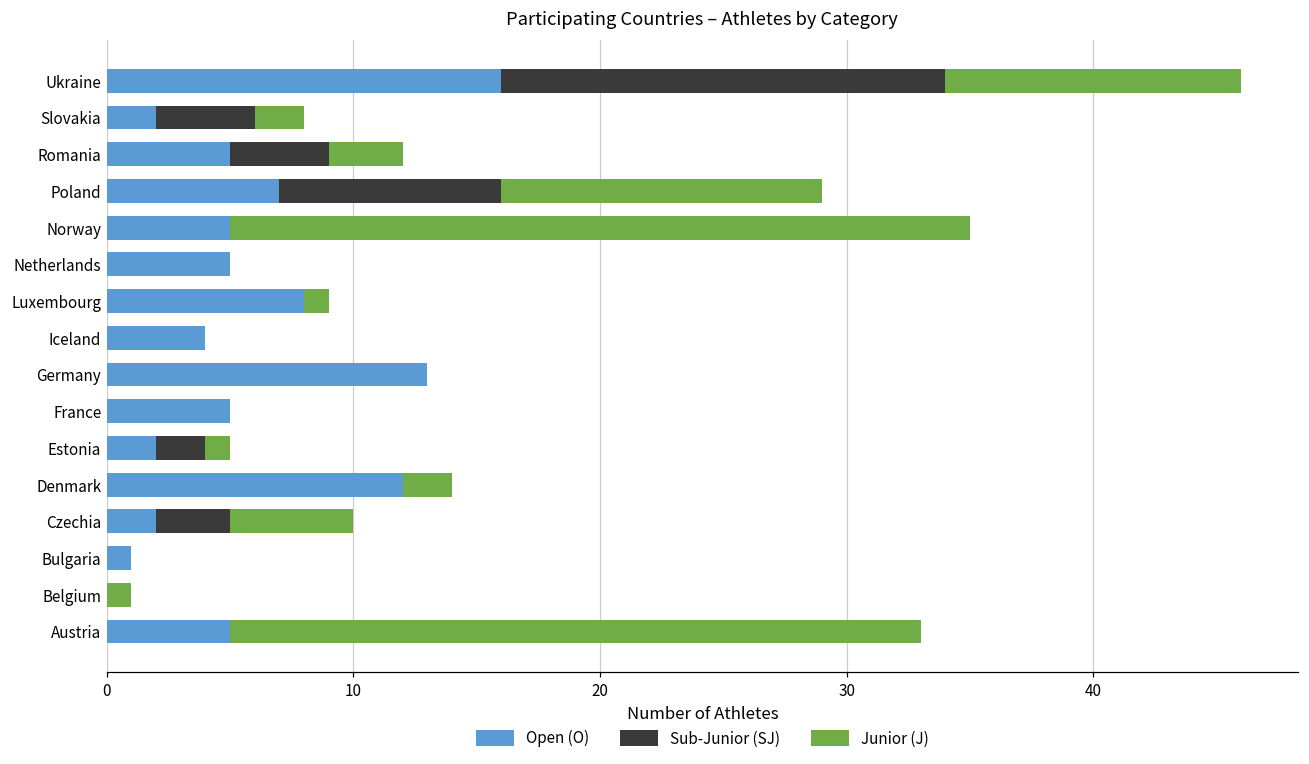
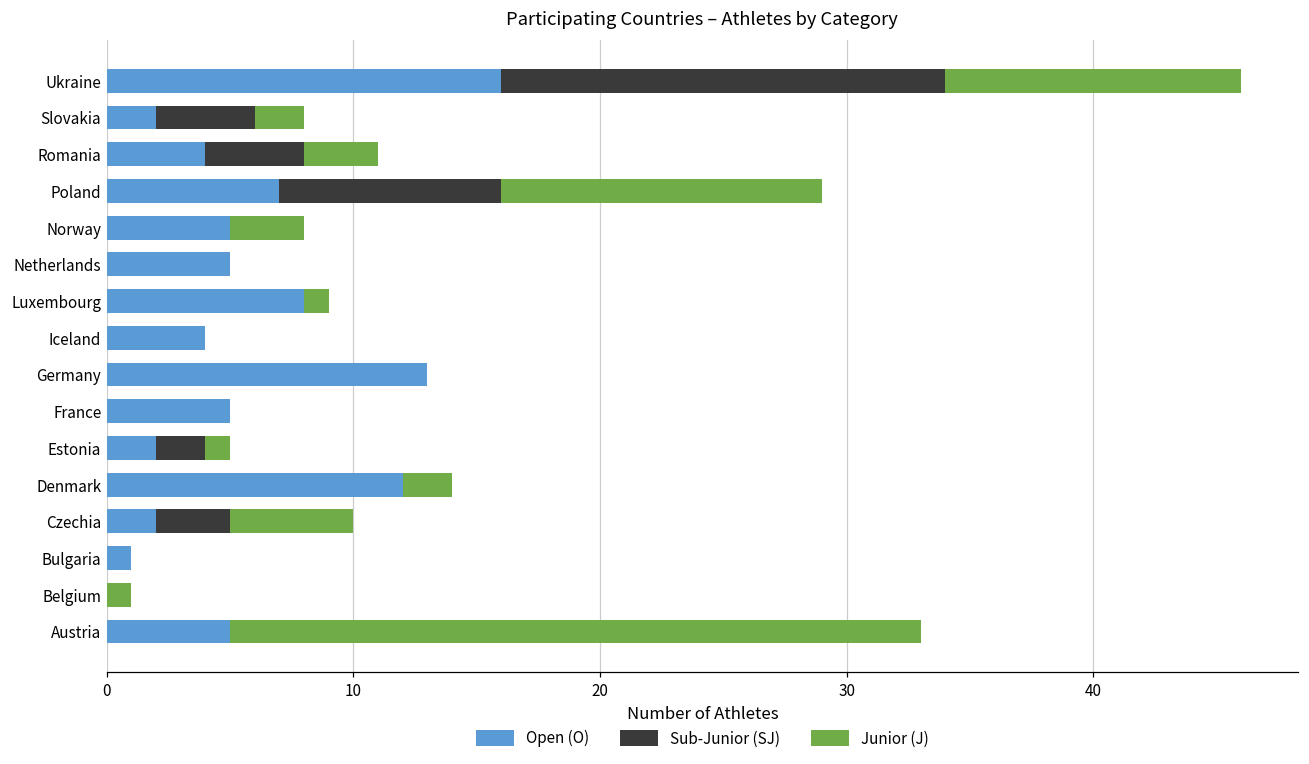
  {
    "Open (O)": {
      "Ukraine": 16,
      "Slovakia": 2,
-     "Romania": 5,
+     "Romania": 4,
      "Poland": 7,
      "Norway": 5,
      "Netherlands": 5,
      "Luxembourg": 8,
      "Iceland": 4,
      "Germany": 13,
      "France": 5,
      "Estonia": 2,
      "Denmark": 12,
      "Czechia": 2,
      "Bulgaria": 1,
      "Belgium": 0,
      "Austria": 5
    },
    "Sub-Junior (SJ)": {
      "Ukraine": 18,
      "Slovakia": 4,
      "Romania": 4,
      "Poland": 9,
      "Norway": 0,
      "Netherlands": 0,
      "Luxembourg": 0,
      "Iceland": 0,
      "Germany": 0,
      "France": 0,
      "Estonia": 2,
      "Denmark": 0,
      "Czechia": 3,
      "Bulgaria": 0,
      "Belgium": 0,
      "Austria": 0
    },
    "Junior (J)": {
      "Ukraine": 12,
      "Slovakia": 2,
      "Romania": 3,
      "Poland": 13,
-     "Norway": 30,
+     "Norway": 3,
      "Netherlands": 0,
      "Luxembourg": 1,
      "Iceland": 0,
      "Germany": 0,
      "France": 0,
      "Estonia": 1,
      "Denmark": 2,
      "Czechia": 5,
      "Bulgaria": 0,
      "Belgium": 1,
      "Austria": 28
    }
  }
